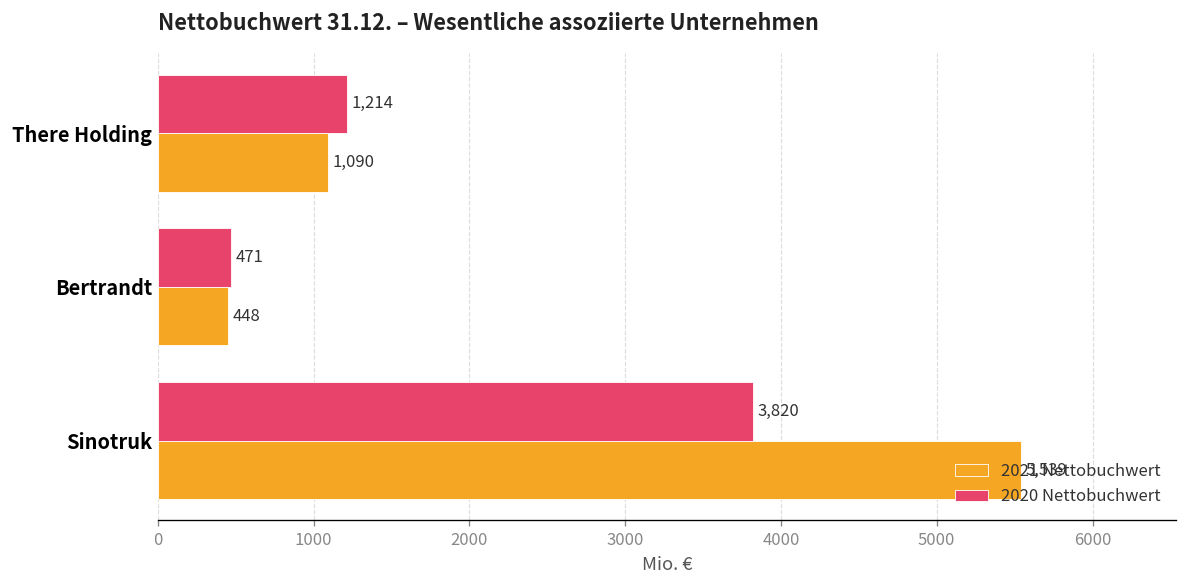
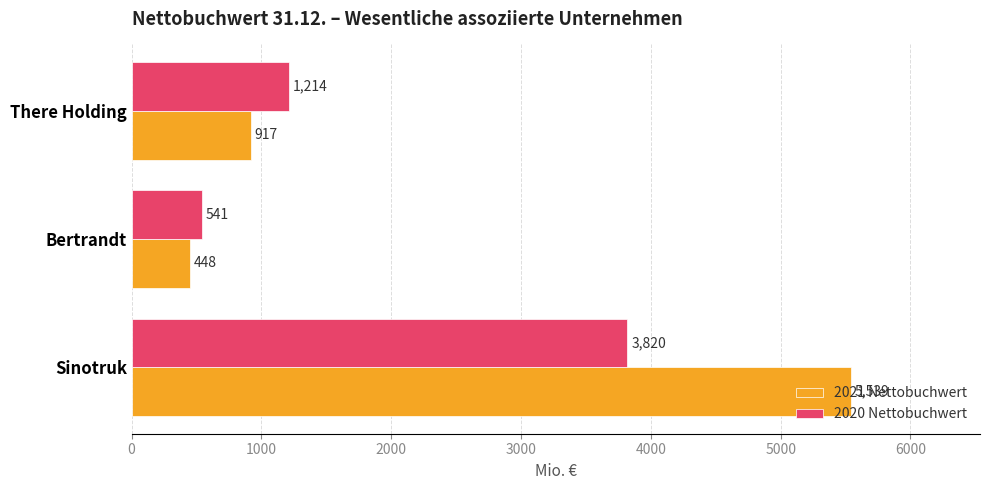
  {
    "2021 Nettobuchwert": {
-     "There Holding": "1,090",
+     "There Holding": "917",
      "Bertrandt": "448",
      "Sinotruk": "5,539"
    },
    "2020 Nettobuchwert": {
      "There Holding": "1,214",
-     "Bertrandt": "471",
+     "Bertrandt": "541",
      "Sinotruk": "3,820"
    }
  }
